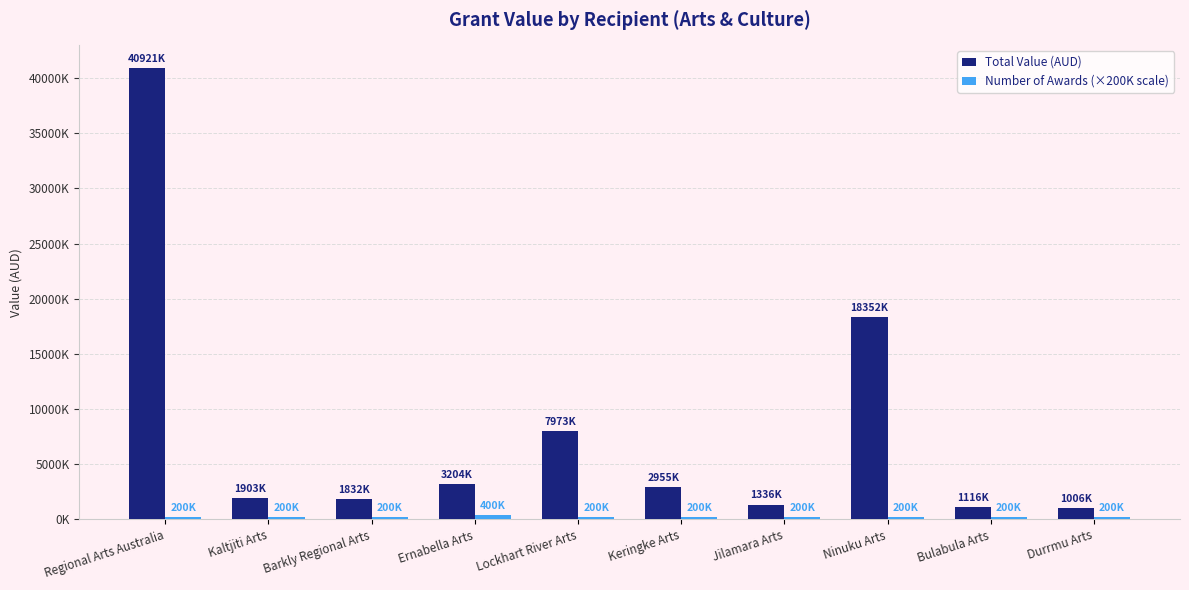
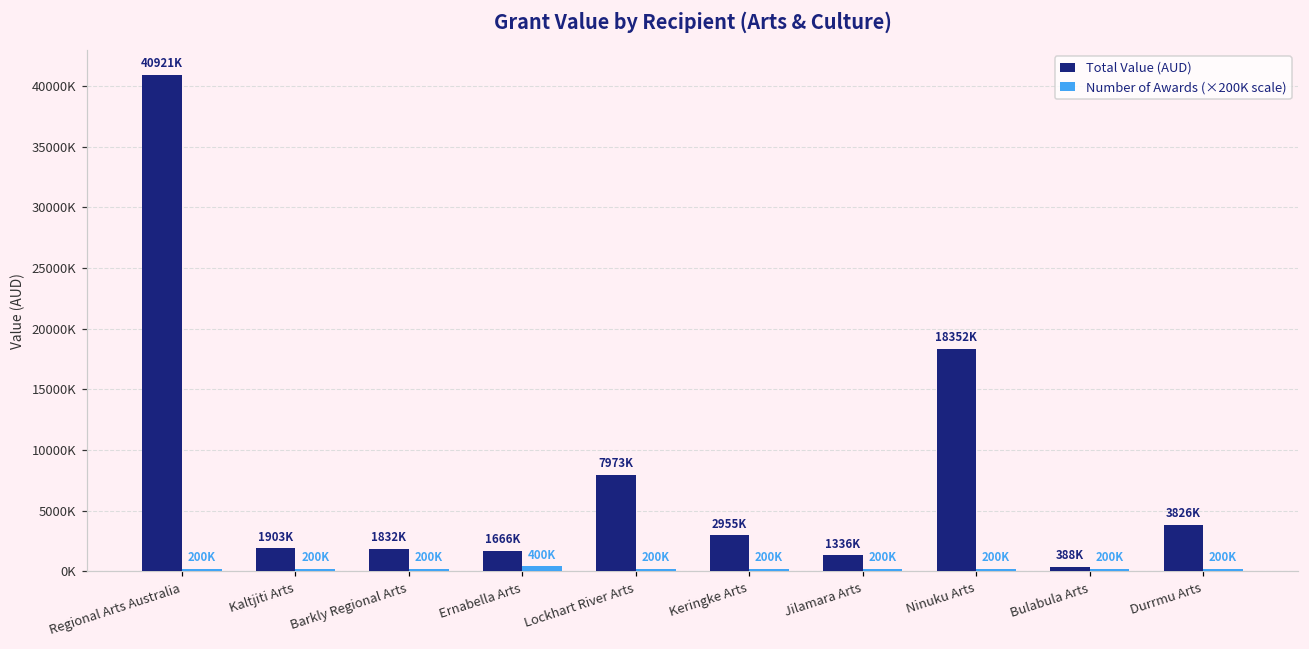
  {
    "Total Value (AUD)": {
      "Regional Arts Australia": "40921K",
      "Kaltjiti Arts": "1903K",
      "Barkly Regional Arts": "1832K",
-     "Ernabella Arts": "3204K",
+     "Ernabella Arts": "1666K",
      "Lockhart River Arts": "7973K",
      "Keringke Arts": "2955K",
      "Jilamara Arts": "1336K",
      "Ninuku Arts": "18352K",
-     "Bulabula Arts": "1116K",
-     "Durrmu Arts": "1006K"
+     "Bulabula Arts": "388K",
+     "Durrmu Arts": "3826K"
    },
    "Number of Awards (×200K scale)": {
      "Regional Arts Australia": "200K",
      "Kaltjiti Arts": "200K",
      "Barkly Regional Arts": "200K",
      "Ernabella Arts": "400K",
      "Lockhart River Arts": "200K",
      "Keringke Arts": "200K",
      "Jilamara Arts": "200K",
      "Ninuku Arts": "200K",
      "Bulabula Arts": "200K",
      "Durrmu Arts": "200K"
    }
  }
